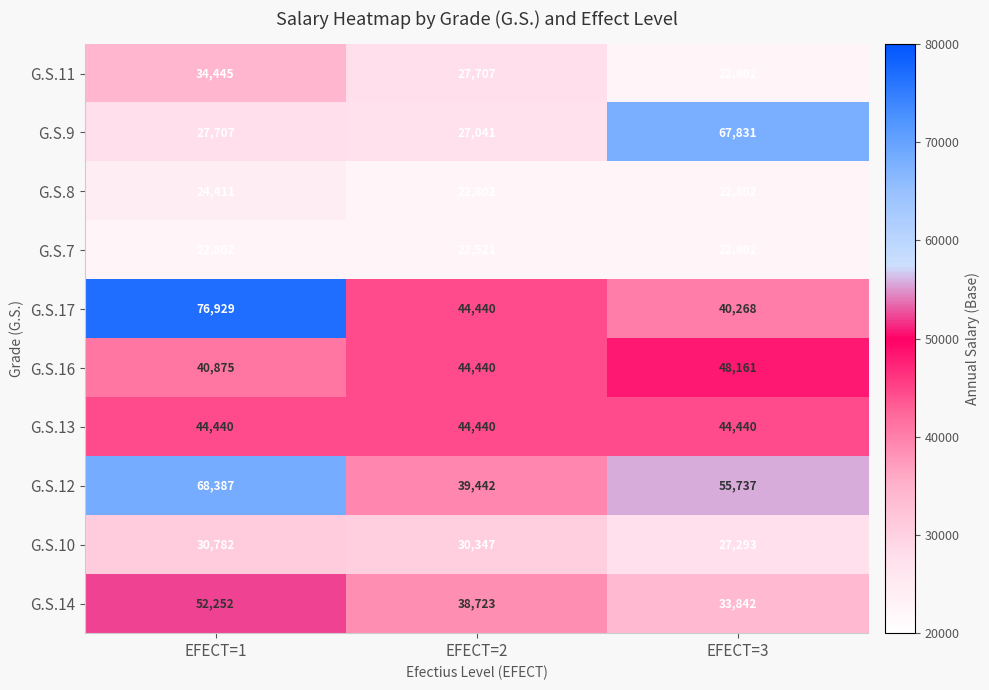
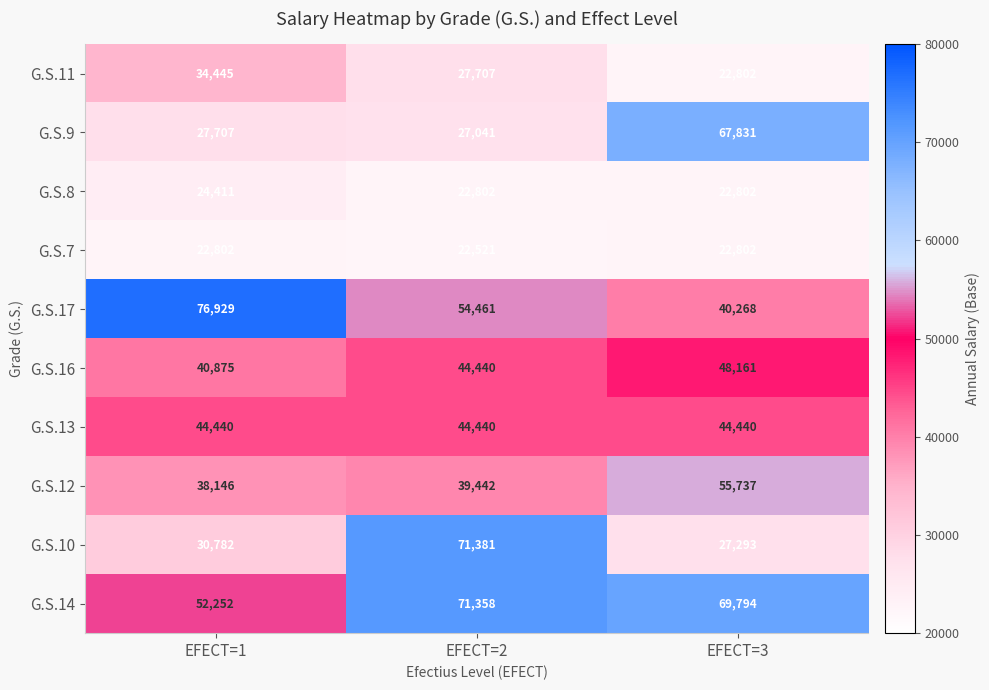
  {
    "G.S.11": {
      "EFECT=1": "34,445"
    },
    "G.S.9": {
      "EFECT=3": "67,831"
    },
    "G.S.17": {
      "EFECT=1": "76,929",
-     "EFECT=2": "44,440",
+     "EFECT=2": "54,461",
      "EFECT=3": "40,268"
    },
    "G.S.16": {
      "EFECT=1": "40,875",
      "EFECT=2": "44,440",
      "EFECT=3": "48,161"
    },
    "G.S.13": {
      "EFECT=1": "44,440",
      "EFECT=2": "44,440",
      "EFECT=3": "44,440"
    },
    "G.S.12": {
-     "EFECT=1": "68,387",
+     "EFECT=1": "38,146",
      "EFECT=2": "39,442",
      "EFECT=3": "55,737"
    },
    "G.S.10": {
      "EFECT=1": "30,782",
-     "EFECT=2": "30,347"
+     "EFECT=2": "71,381"
    },
    "G.S.14": {
      "EFECT=1": "52,252",
-     "EFECT=2": "38,723",
-     "EFECT=3": "33,842"
+     "EFECT=2": "71,358",
+     "EFECT=3": "69,794"
    }
  }
